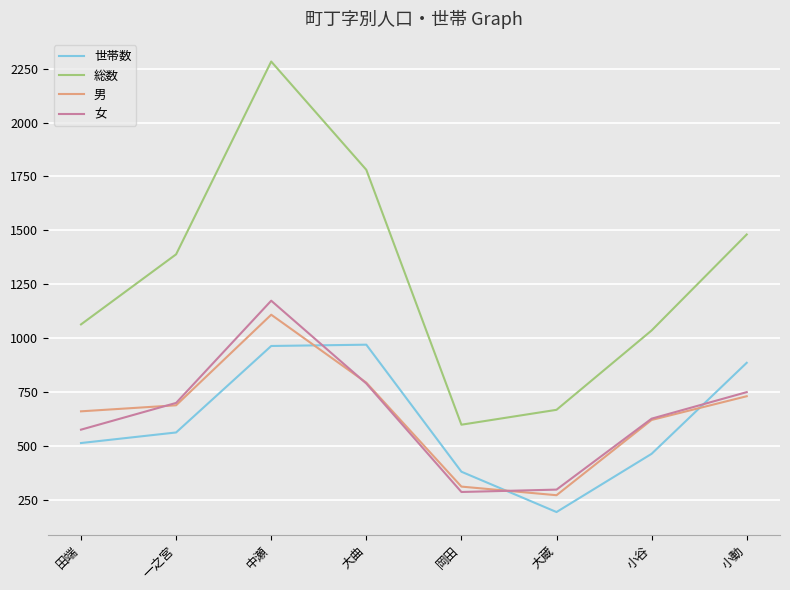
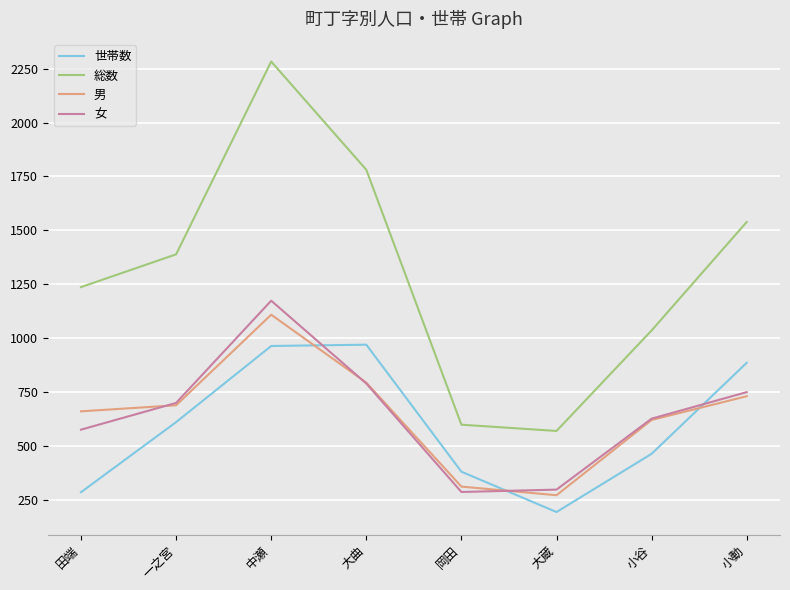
  {
    "世帯数": {
-     "田端": 510,
-     "一之宮": 560,
+     "田端": 290,
+     "一之宮": 610,
      "中瀬": 960,
      "大曲": 970,
      "岡田": 380,
      "大蔵": 190,
      "小谷": 460,
      "小動": 890
    },
    "総数": {
-     "田端": 1060,
+     "田端": 1240,
      "一之宮": 1390,
      "中瀬": 2280,
      "大曲": 1780,
      "岡田": 600,
-     "大蔵": 670,
+     "大蔵": 570,
      "小谷": 1040,
-     "小動": 1480
+     "小動": 1540
    }
  }
